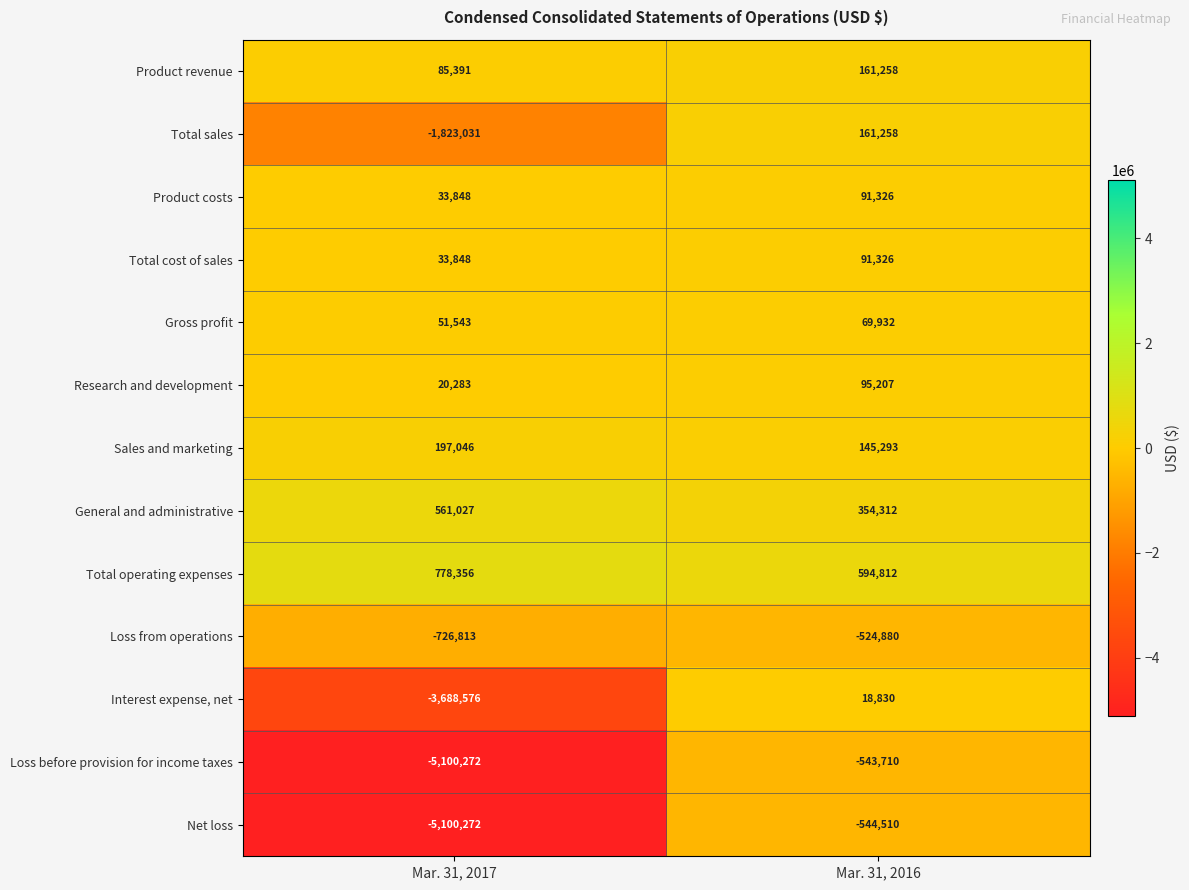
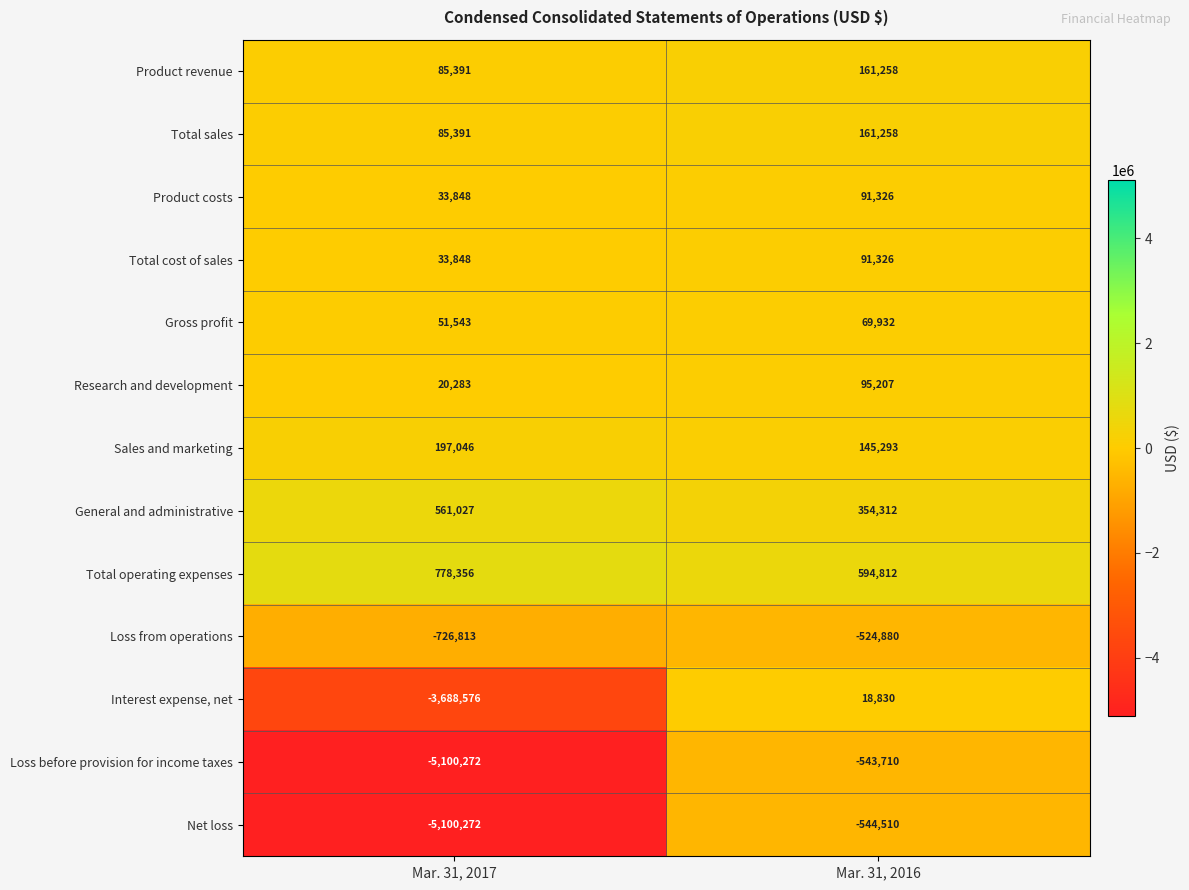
  {
    "Product revenue": {
      "Mar. 31, 2017": "85,391",
      "Mar. 31, 2016": "161,258"
    },
    "Total sales": {
-     "Mar. 31, 2017": "-1,823,031",
+     "Mar. 31, 2017": "85,391",
      "Mar. 31, 2016": "161,258"
    },
    "Product costs": {
      "Mar. 31, 2017": "33,848",
      "Mar. 31, 2016": "91,326"
    },
    "Total cost of sales": {
      "Mar. 31, 2017": "33,848",
      "Mar. 31, 2016": "91,326"
    },
    "Gross profit": {
      "Mar. 31, 2017": "51,543",
      "Mar. 31, 2016": "69,932"
    },
    "Research and development": {
      "Mar. 31, 2017": "20,283",
      "Mar. 31, 2016": "95,207"
    },
    "Sales and marketing": {
      "Mar. 31, 2017": "197,046",
      "Mar. 31, 2016": "145,293"
    },
    "General and administrative": {
      "Mar. 31, 2017": "561,027",
      "Mar. 31, 2016": "354,312"
    },
    "Total operating expenses": {
      "Mar. 31, 2017": "778,356",
      "Mar. 31, 2016": "594,812"
    },
    "Loss from operations": {
      "Mar. 31, 2017": "-726,813",
      "Mar. 31, 2016": "-524,880"
    },
    "Interest expense, net": {
      "Mar. 31, 2017": "-3,688,576",
      "Mar. 31, 2016": "18,830"
    },
    "Loss before provision for income taxes": {
      "Mar. 31, 2017": "-5,100,272",
      "Mar. 31, 2016": "-543,710"
    },
    "Net loss": {
      "Mar. 31, 2017": "-5,100,272",
      "Mar. 31, 2016": "-544,510"
    }
  }
